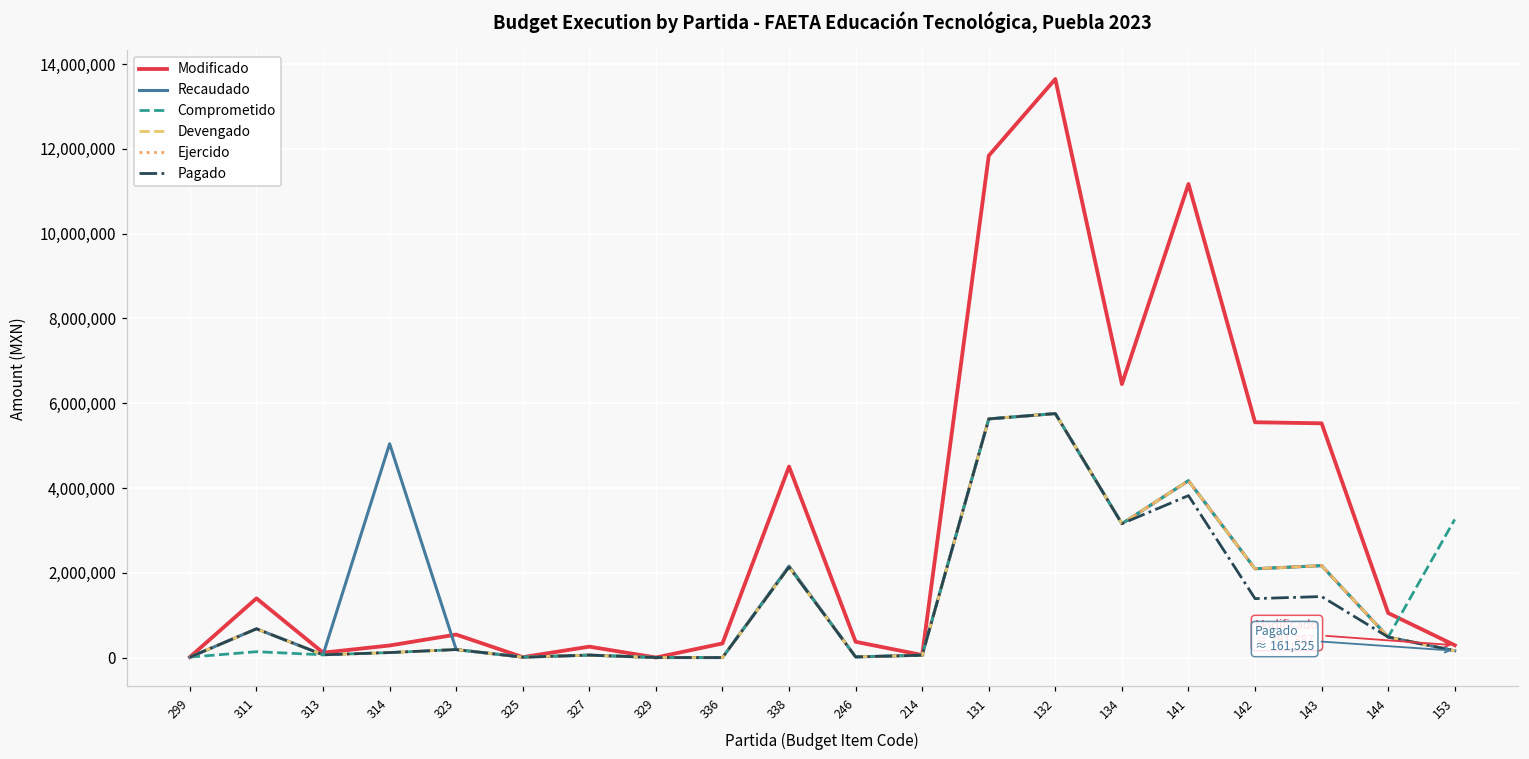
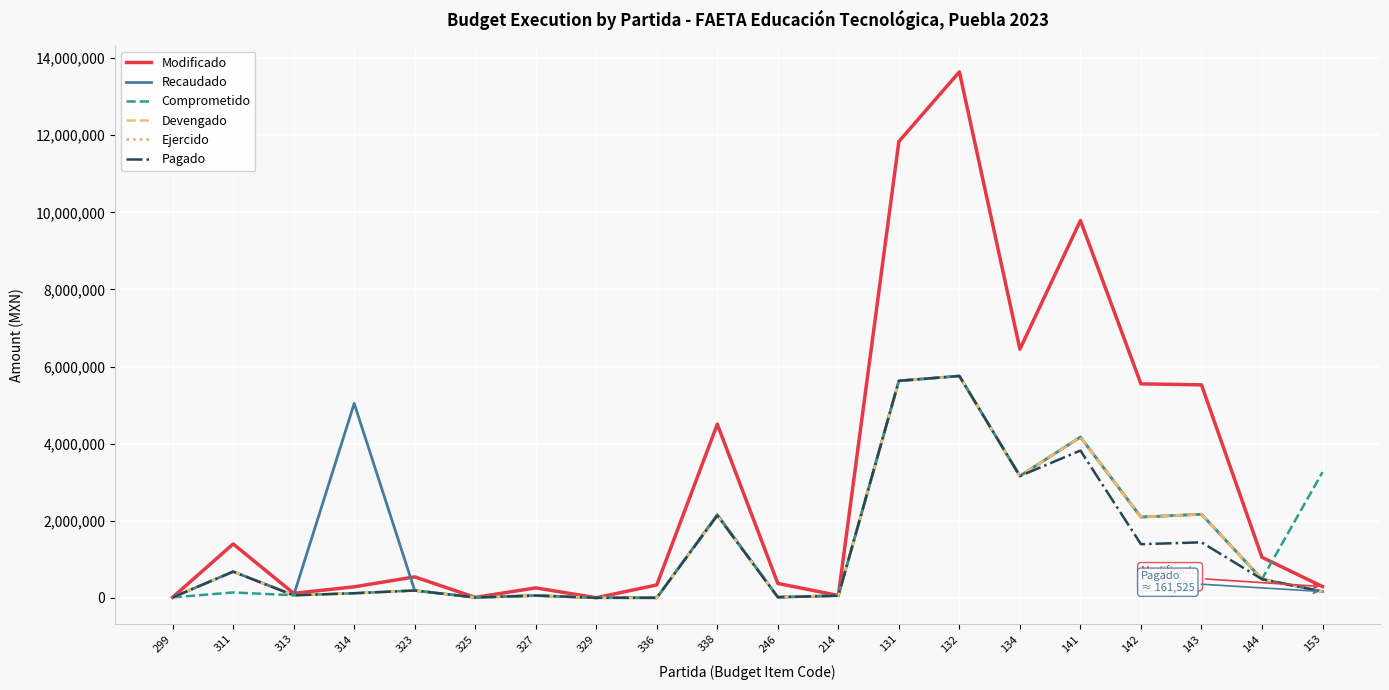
  {
    "Modificado": {
      "311": "1,400,000",
      "314": "300,000",
      "323": "500,000",
      "327": "300,000",
      "336": "300,000",
      "338": "4,500,000",
      "246": "400,000",
      "131": "11,800,000",
      "132": "13,600,000",
      "134": "6,400,000",
-     "141": "11,200,000",
+     "141": "9,800,000",
      "142": "5,600,000",
      "143": "5,500,000",
      "144": "1,100,000",
      "153": "300,000"
    },
    "Pagado": {
      "141": "3,800,000",
      "142": "1,400,000",
      "143": "1,400,000"
    }
  }
